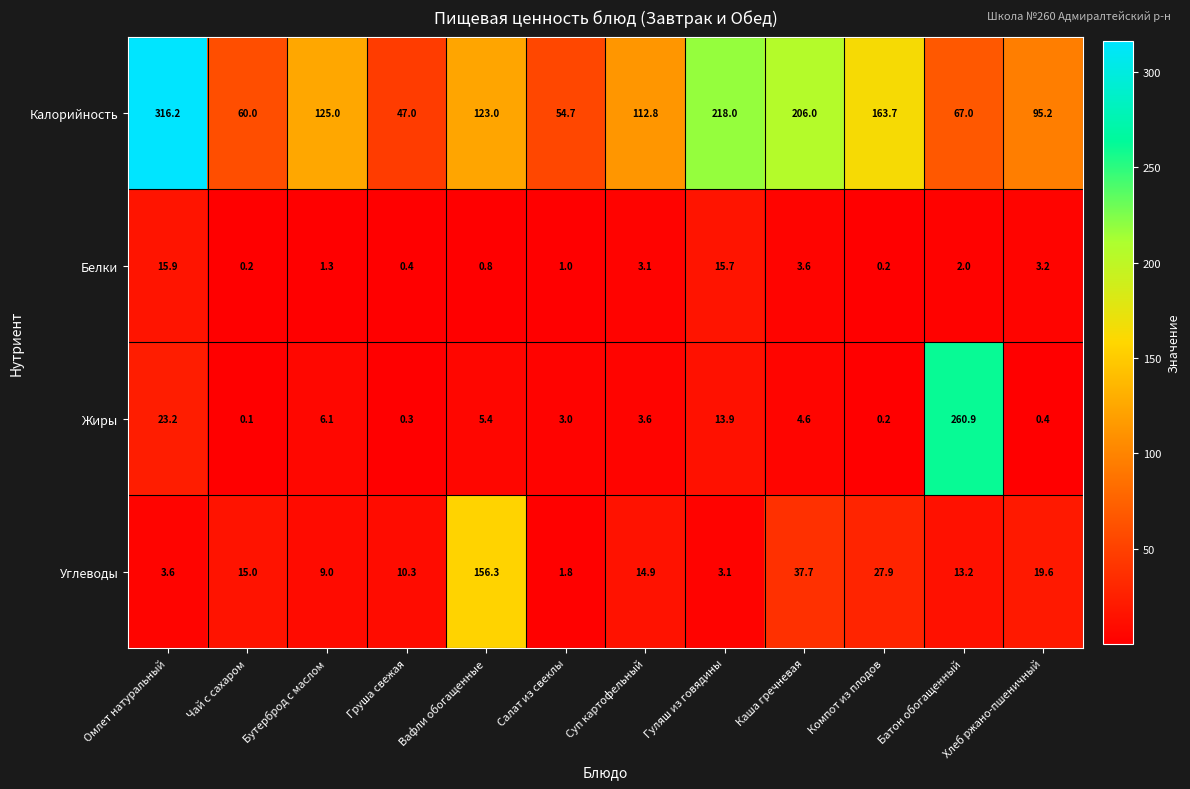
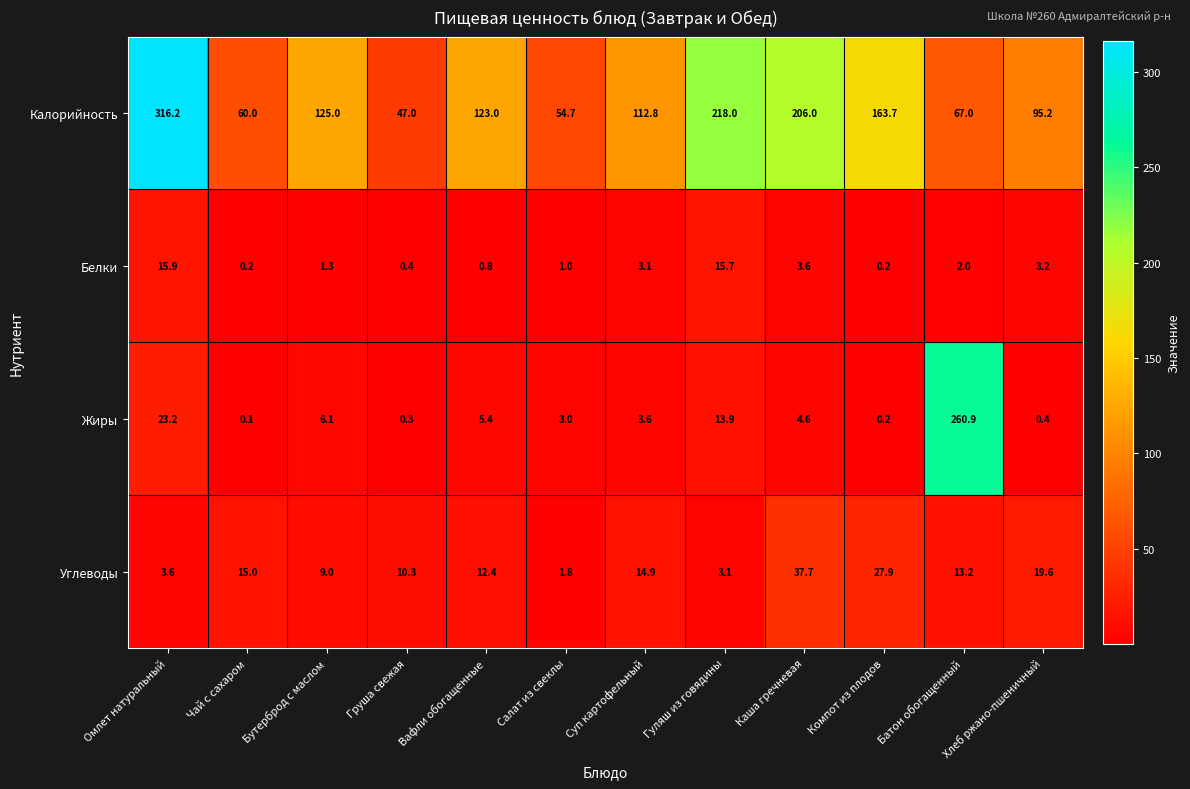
  {
    "Калорийность": {
      "Омлет натуральный": 316.2,
      "Чай с сахаром": 60.0,
      "Бутерброд с маслом": 125.0,
      "Груша свежая": 47.0,
      "Вафли обогащенные": 123.0,
      "Салат из свеклы": 54.7,
      "Суп картофельный": 112.8,
      "Гуляш из говядины": 218.0,
      "Каша гречневая": 206.0,
      "Компот из плодов": 163.7,
      "Батон обогащенный": 67.0,
      "Хлеб ржано-пшеничный": 95.2
    },
    "Белки": {
      "Омлет натуральный": 15.9,
      "Чай с сахаром": 0.2,
      "Бутерброд с маслом": 1.3,
      "Груша свежая": 0.4,
      "Вафли обогащенные": 0.8,
      "Салат из свеклы": 1.0,
      "Суп картофельный": 3.1,
      "Гуляш из говядины": 15.7,
      "Каша гречневая": 3.6,
      "Компот из плодов": 0.2,
      "Батон обогащенный": 2.0,
      "Хлеб ржано-пшеничный": 3.2
    },
    "Жиры": {
      "Омлет натуральный": 23.2,
      "Чай с сахаром": 0.1,
      "Бутерброд с маслом": 6.1,
      "Груша свежая": 0.3,
      "Вафли обогащенные": 5.4,
      "Салат из свеклы": 3.0,
      "Суп картофельный": 3.6,
      "Гуляш из говядины": 13.9,
      "Каша гречневая": 4.6,
      "Компот из плодов": 0.2,
      "Батон обогащенный": 260.9,
      "Хлеб ржано-пшеничный": 0.4
    },
    "Углеводы": {
      "Омлет натуральный": 3.6,
      "Чай с сахаром": 15.0,
      "Бутерброд с маслом": 9.0,
      "Груша свежая": 10.3,
-     "Вафли обогащенные": 156.3,
+     "Вафли обогащенные": 12.4,
      "Салат из свеклы": 1.8,
      "Суп картофельный": 14.9,
      "Гуляш из говядины": 3.1,
      "Каша гречневая": 37.7,
      "Компот из плодов": 27.9,
      "Батон обогащенный": 13.2,
      "Хлеб ржано-пшеничный": 19.6
    }
  }
